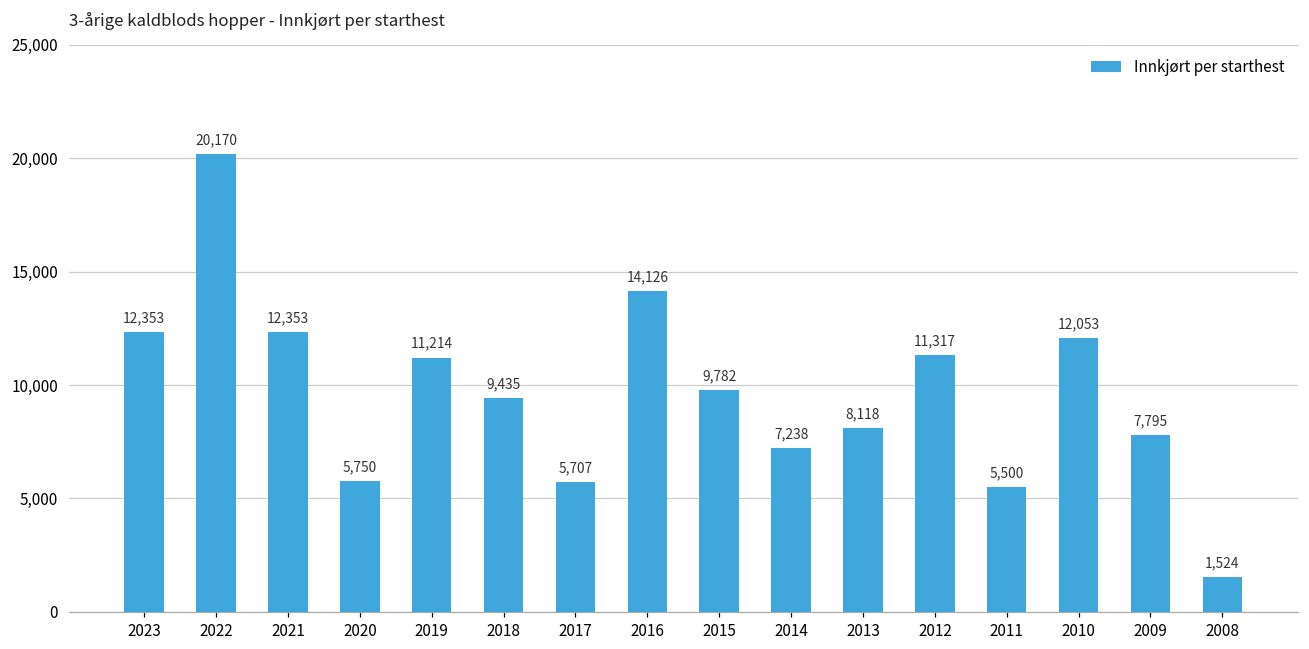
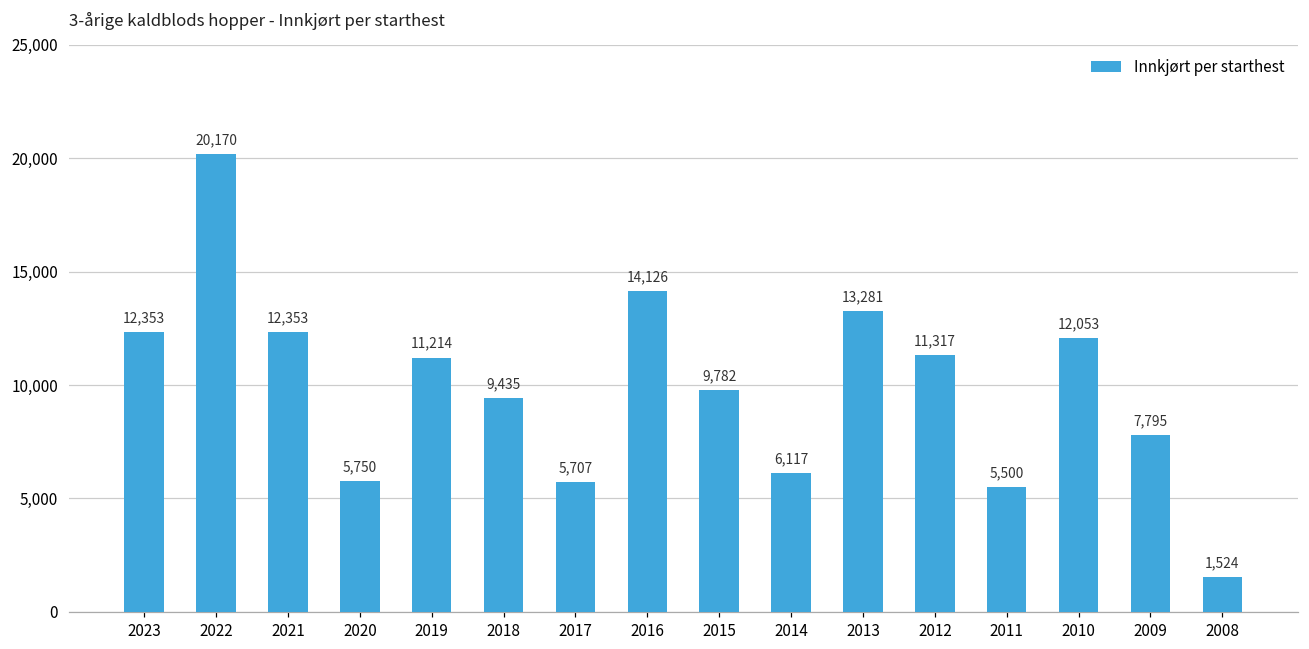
  {
    "2023": "12,353",
    "2022": "20,170",
    "2021": "12,353",
    "2020": "5,750",
    "2019": "11,214",
    "2018": "9,435",
    "2017": "5,707",
    "2016": "14,126",
    "2015": "9,782",
-   "2014": "7,238",
-   "2013": "8,118",
+   "2014": "6,117",
+   "2013": "13,281",
    "2012": "11,317",
    "2011": "5,500",
    "2010": "12,053",
    "2009": "7,795",
    "2008": "1,524"
  }
